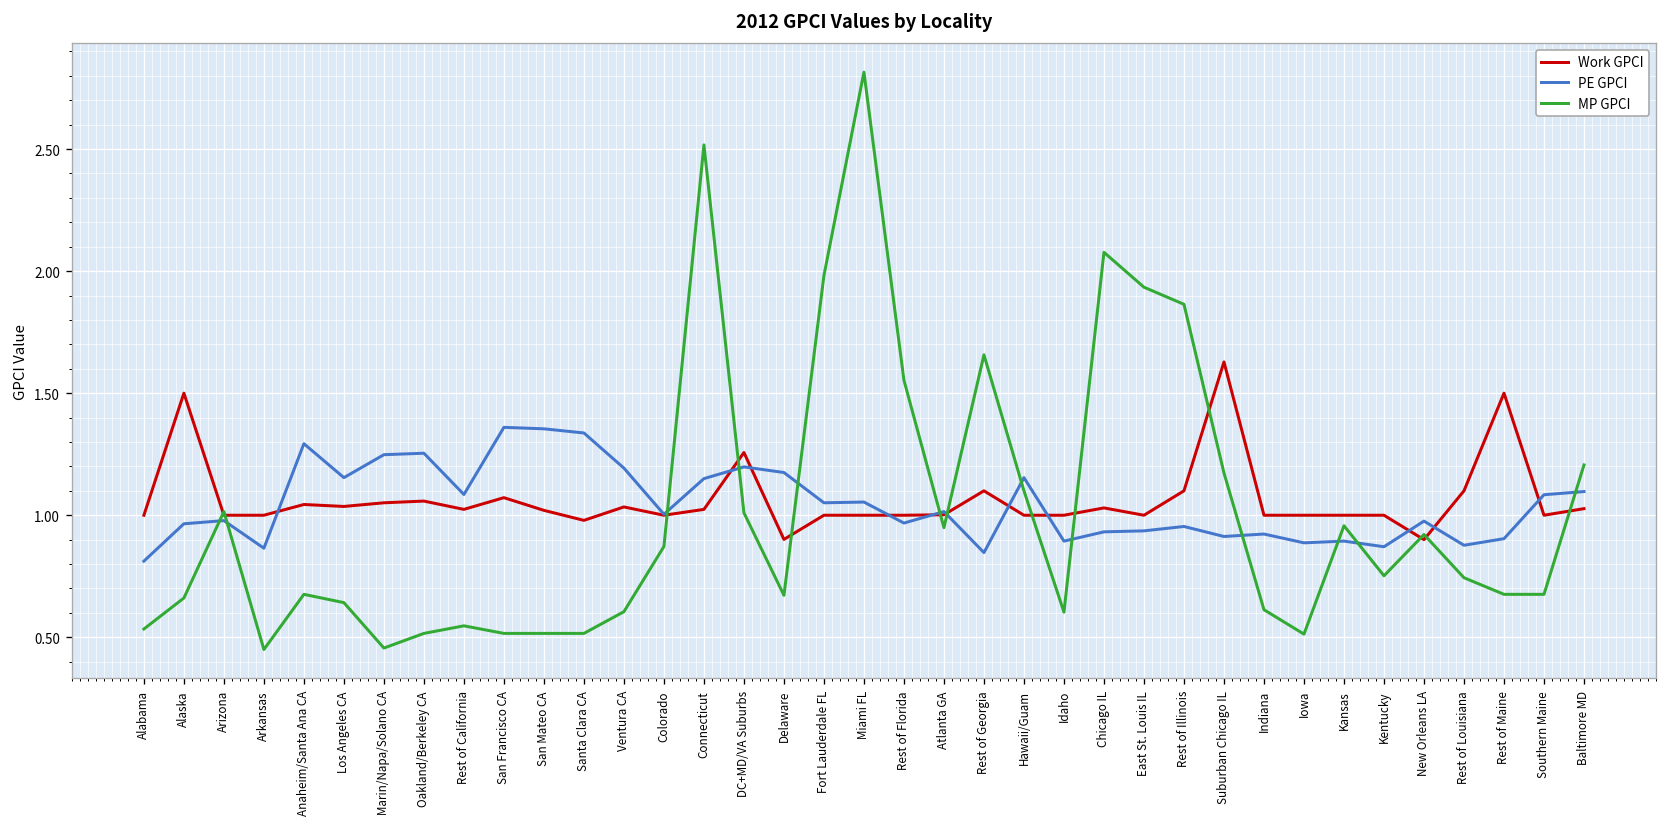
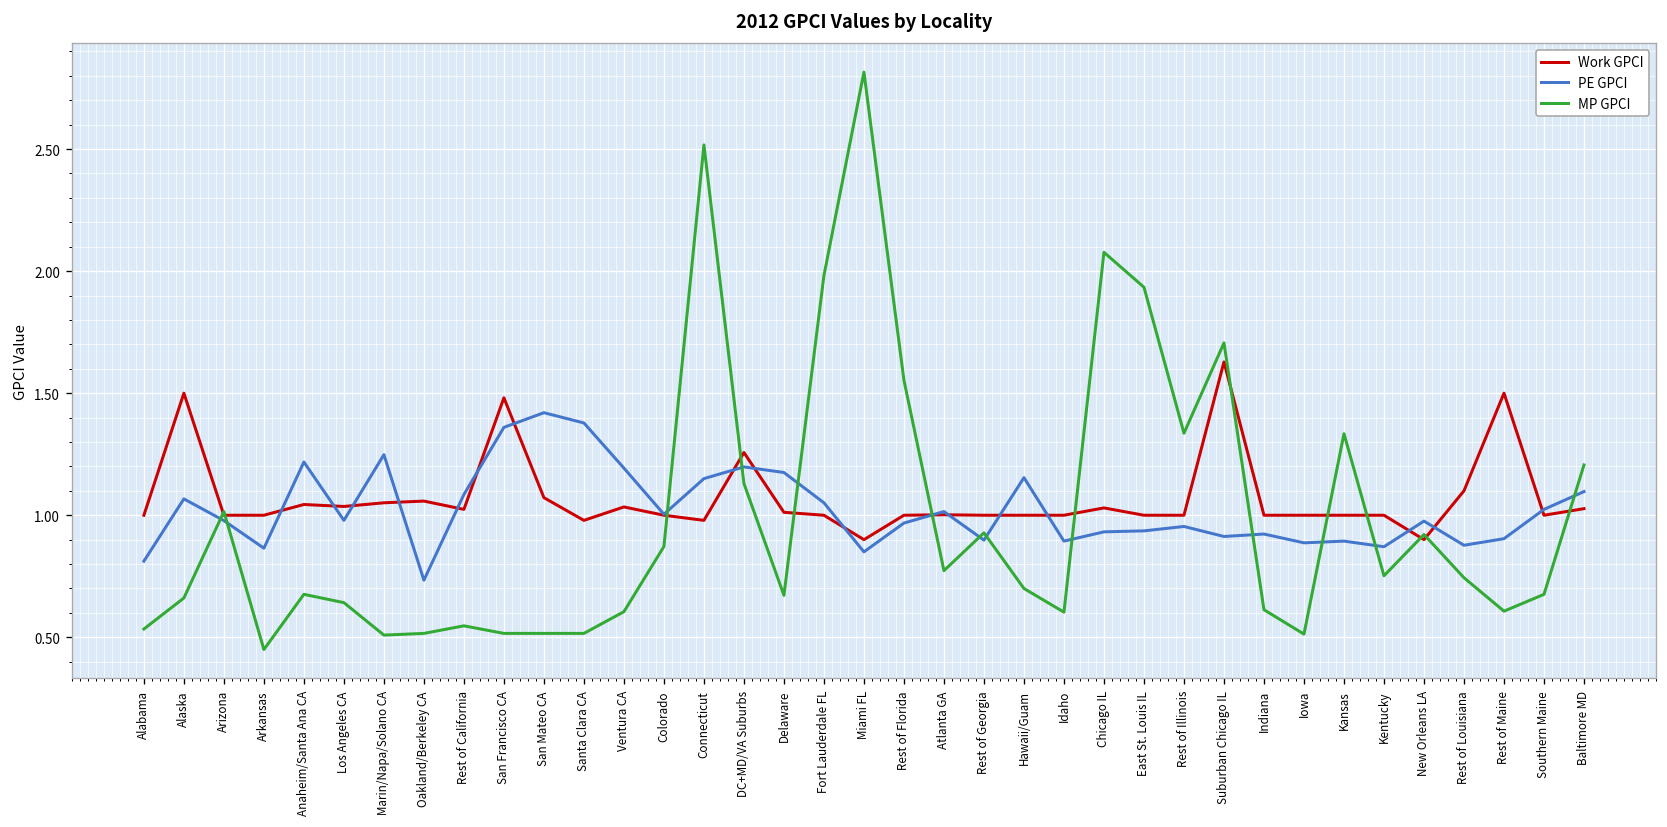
  {
    "Work GPCI": {
      "Alabama": 1.00,
      "Alaska": 1.50,
      "Arizona": 1.00,
      "Arkansas": 1.00,
      "Anaheim/Santa Ana CA": 1.04,
      "Los Angeles CA": 1.04,
      "Marin/Napa/Solano CA": 1.05,
      "Oakland/Berkeley CA": 1.06,
      "Rest of California": 1.02,
-     "San Francisco CA": 1.07,
-     "San Mateo CA": 1.02,
+     "San Francisco CA": 1.48,
+     "San Mateo CA": 1.07,
      "Santa Clara CA": 0.98,
      "Ventura CA": 1.03,
-     "Connecticut": 1.02,
+     "Connecticut": 0.98,
      "DC+MD/VA Suburbs": 1.26,
-     "Delaware": 0.90,
+     "Delaware": 1.01,
      "Fort Lauderdale FL": 1.00,
-     "Miami FL": 1.0,
+     "Miami FL": 0.9,
      "Rest of Florida": 1.00,
      "Atlanta GA": 1.00,
-     "Rest of Georgia": 1.1,
+     "Rest of Georgia": 1.0,
      "Hawaii/Guam": 1.00,
      "Idaho": 1.00,
      "Chicago IL": 1.03,
      "East St. Louis IL": 1.00,
-     "Rest of Illinois": 1.1,
+     "Rest of Illinois": 1.0,
      "Suburban Chicago IL": 1.63,
      "Indiana": 1.00,
      "Iowa": 1.00,
      "Kansas": 1.00,
      "Kentucky": 1.00,
      "New Orleans LA": 0.90,
      "Rest of Louisiana": 1.10,
      "Rest of Maine": 1.50,
      "Southern Maine": 1.00,
      "Baltimore MD": 1.03
    },
    "PE GPCI": {
      "Alabama": 0.81,
-     "Alaska": 0.97,
+     "Alaska": 1.07,
      "Arizona": 0.98,
      "Arkansas": 0.87,
-     "Anaheim/Santa Ana CA": 1.29,
-     "Los Angeles CA": 1.15,
+     "Anaheim/Santa Ana CA": 1.22,
+     "Los Angeles CA": 0.98,
      "Marin/Napa/Solano CA": 1.25,
-     "Oakland/Berkeley CA": 1.25,
+     "Oakland/Berkeley CA": 0.73,
      "Rest of California": 1.09,
      "San Francisco CA": 1.36,
-     "San Mateo CA": 1.35,
-     "Santa Clara CA": 1.34,
+     "San Mateo CA": 1.42,
+     "Santa Clara CA": 1.38,
      "Ventura CA": 1.19,
      "Connecticut": 1.15,
      "DC+MD/VA Suburbs": 1.20,
      "Delaware": 1.18,
      "Fort Lauderdale FL": 1.05,
-     "Miami FL": 1.05,
+     "Miami FL": 0.85,
      "Rest of Florida": 0.97,
      "Atlanta GA": 1.02,
-     "Rest of Georgia": 0.85,
+     "Rest of Georgia": 0.90,
      "Hawaii/Guam": 1.15,
      "Idaho": 0.89,
      "Chicago IL": 0.93,
      "East St. Louis IL": 0.94,
      "Rest of Illinois": 0.95,
      "Suburban Chicago IL": 0.91,
      "Indiana": 0.92,
      "Iowa": 0.89,
      "Kansas": 0.89,
      "Kentucky": 0.87,
      "New Orleans LA": 0.98,
      "Rest of Louisiana": 0.88,
      "Rest of Maine": 0.90,
-     "Southern Maine": 1.08,
+     "Southern Maine": 1.02,
      "Baltimore MD": 1.10
    },
    "MP GPCI": {
      "Alabama": 0.53,
      "Alaska": 0.66,
      "Arizona": 1.02,
      "Arkansas": 0.45,
      "Anaheim/Santa Ana CA": 0.68,
      "Los Angeles CA": 0.64,
-     "Marin/Napa/Solano CA": 0.46,
+     "Marin/Napa/Solano CA": 0.51,
      "Oakland/Berkeley CA": 0.52,
      "Rest of California": 0.55,
      "San Francisco CA": 0.52,
      "San Mateo CA": 0.52,
      "Santa Clara CA": 0.52,
      "Ventura CA": 0.61,
      "Colorado": 0.87,
      "Connecticut": 2.52,
-     "DC+MD/VA Suburbs": 1.01,
+     "DC+MD/VA Suburbs": 1.13,
      "Delaware": 0.67,
      "Fort Lauderdale FL": 1.98,
      "Miami FL": 2.82,
      "Rest of Florida": 1.55,
-     "Atlanta GA": 0.95,
-     "Rest of Georgia": 1.66,
-     "Hawaii/Guam": 1.1,
+     "Atlanta GA": 0.77,
+     "Rest of Georgia": 0.93,
+     "Hawaii/Guam": 0.7,
      "Idaho": 0.60,
      "Chicago IL": 2.08,
      "East St. Louis IL": 1.93,
-     "Rest of Illinois": 1.86,
-     "Suburban Chicago IL": 1.17,
+     "Rest of Illinois": 1.34,
+     "Suburban Chicago IL": 1.71,
      "Indiana": 0.61,
      "Iowa": 0.51,
-     "Kansas": 0.96,
+     "Kansas": 1.33,
      "Kentucky": 0.75,
      "New Orleans LA": 0.92,
      "Rest of Louisiana": 0.74,
-     "Rest of Maine": 0.68,
+     "Rest of Maine": 0.61,
      "Southern Maine": 0.68,
      "Baltimore MD": 1.21
    }
  }
